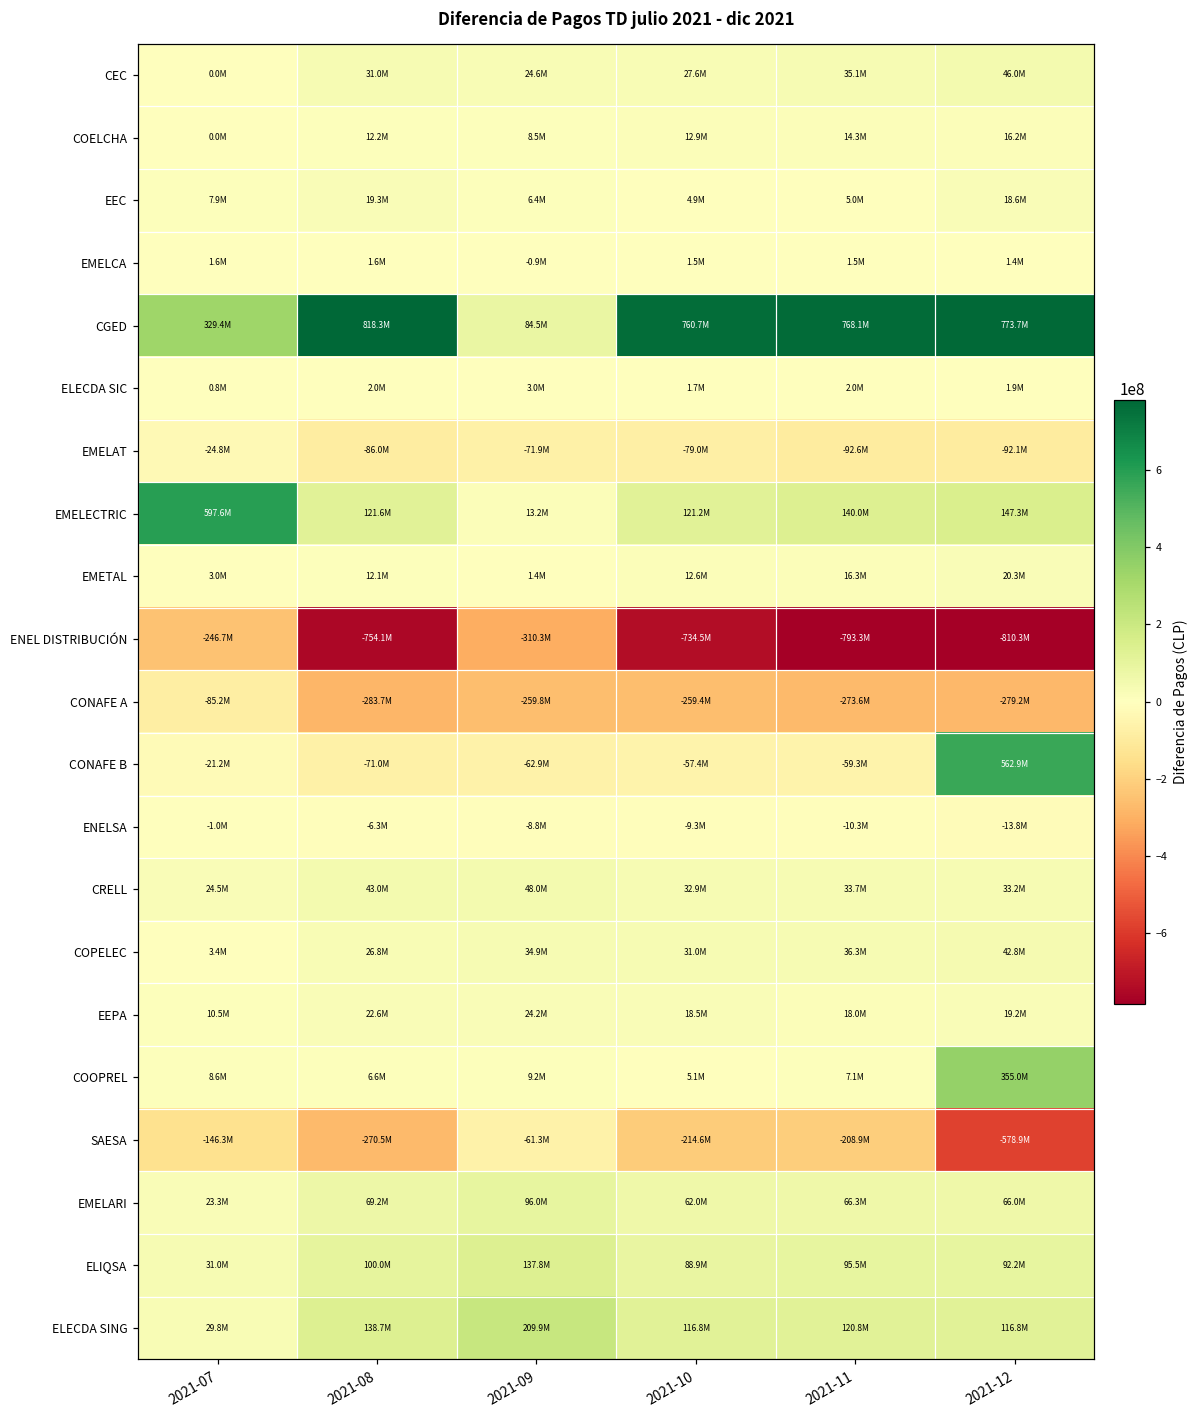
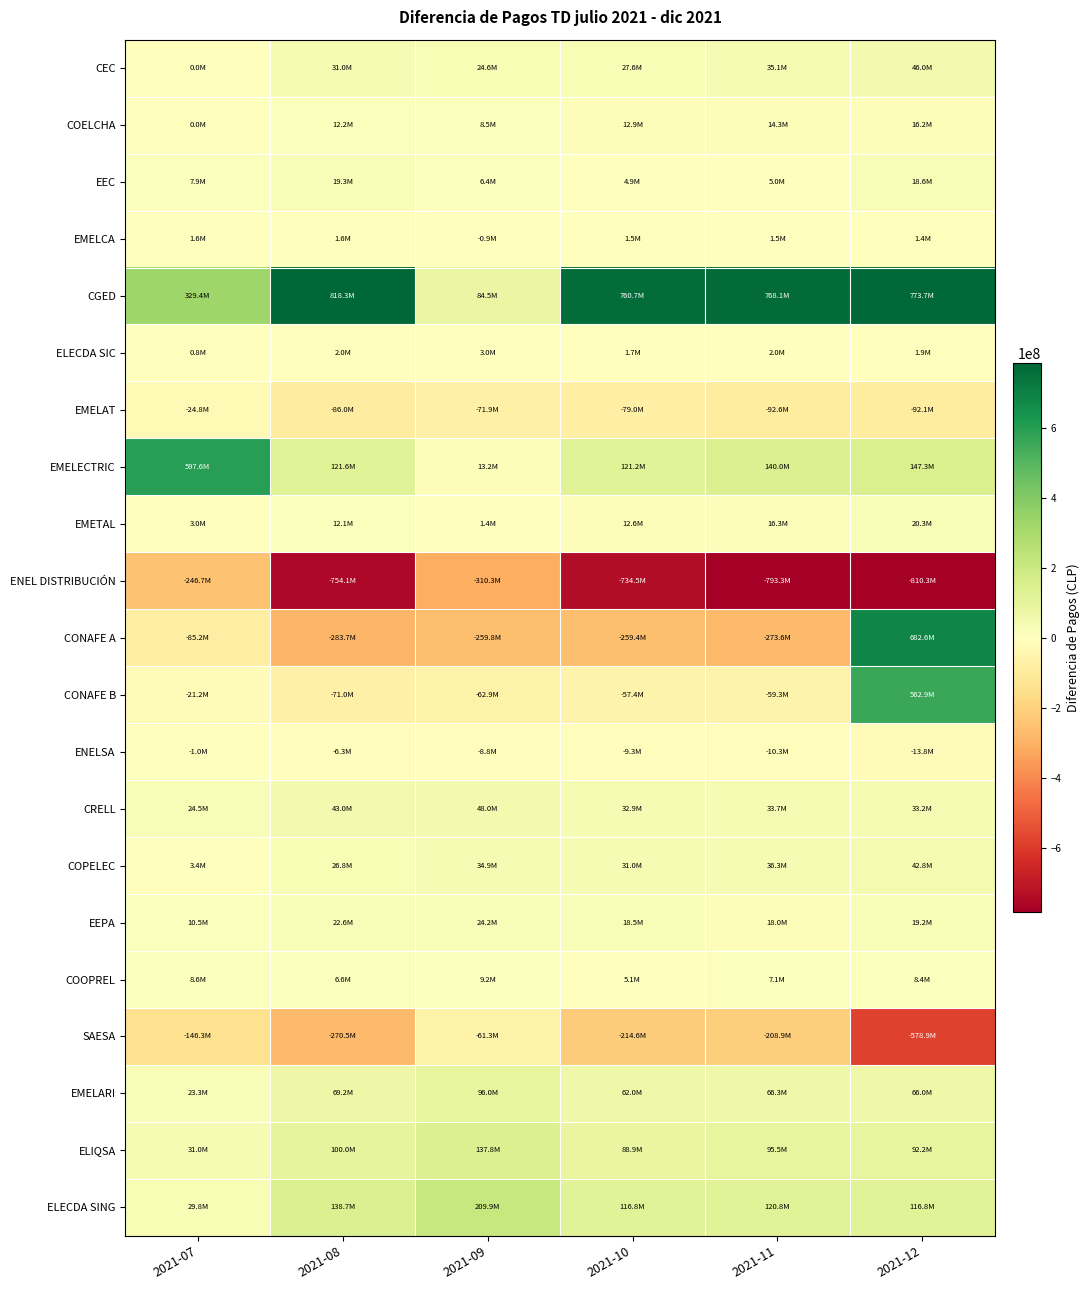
  {
    "CEC": {
      "2021-07": "0.0M",
      "2021-08": "31.0M",
      "2021-09": "24.6M",
      "2021-10": "27.6M",
      "2021-11": "35.1M",
      "2021-12": "46.0M"
    },
    "COELCHA": {
      "2021-07": "0.0M",
      "2021-08": "12.2M",
      "2021-09": "8.5M",
      "2021-10": "12.9M",
      "2021-11": "14.3M",
      "2021-12": "16.2M"
    },
    "EEC": {
      "2021-07": "7.9M",
      "2021-08": "19.3M",
      "2021-09": "6.4M",
      "2021-10": "4.9M",
      "2021-11": "5.0M",
      "2021-12": "18.6M"
    },
    "EMELCA": {
      "2021-07": "1.6M",
      "2021-08": "1.6M",
      "2021-09": "-0.9M",
      "2021-10": "1.5M",
      "2021-11": "1.5M",
      "2021-12": "1.4M"
    },
    "CGED": {
      "2021-07": "329.4M",
      "2021-08": "818.3M",
      "2021-09": "84.5M",
      "2021-10": "760.7M",
      "2021-11": "768.1M",
      "2021-12": "773.7M"
    },
    "ELECDA SIC": {
      "2021-07": "0.8M",
      "2021-08": "2.0M",
      "2021-09": "3.0M",
      "2021-10": "1.7M",
      "2021-11": "2.0M",
      "2021-12": "1.9M"
    },
    "EMELAT": {
      "2021-07": "-24.8M",
      "2021-08": "-86.0M",
      "2021-09": "-71.9M",
      "2021-10": "-79.0M",
      "2021-11": "-92.6M",
      "2021-12": "-92.1M"
    },
    "EMELECTRIC": {
      "2021-07": "597.6M",
      "2021-08": "121.6M",
      "2021-09": "13.2M",
      "2021-10": "121.2M",
      "2021-11": "140.0M",
      "2021-12": "147.3M"
    },
    "EMETAL": {
      "2021-07": "3.0M",
      "2021-08": "12.1M",
      "2021-09": "1.4M",
      "2021-10": "12.6M",
      "2021-11": "16.3M",
      "2021-12": "20.3M"
    },
    "ENEL DISTRIBUCIÓN": {
      "2021-07": "-246.7M",
      "2021-08": "-754.1M",
      "2021-09": "-310.3M",
      "2021-10": "-734.5M",
      "2021-11": "-793.3M",
      "2021-12": "-810.3M"
    },
    "CONAFE A": {
      "2021-07": "-85.2M",
      "2021-08": "-283.7M",
      "2021-09": "-259.8M",
      "2021-10": "-259.4M",
      "2021-11": "-273.6M",
-     "2021-12": "-279.2M"
+     "2021-12": "682.6M"
    },
    "CONAFE B": {
      "2021-07": "-21.2M",
      "2021-08": "-71.0M",
      "2021-09": "-62.9M",
      "2021-10": "-57.4M",
      "2021-11": "-59.3M",
      "2021-12": "562.9M"
    },
    "ENELSA": {
      "2021-07": "-1.0M",
      "2021-08": "-6.3M",
      "2021-09": "-8.8M",
      "2021-10": "-9.3M",
      "2021-11": "-10.3M",
      "2021-12": "-13.8M"
    },
    "CRELL": {
      "2021-07": "24.5M",
      "2021-08": "43.0M",
      "2021-09": "48.0M",
      "2021-10": "32.9M",
      "2021-11": "33.7M",
      "2021-12": "33.2M"
    },
    "COPELEC": {
      "2021-07": "3.4M",
      "2021-08": "26.8M",
      "2021-09": "34.9M",
      "2021-10": "31.0M",
      "2021-11": "36.3M",
      "2021-12": "42.8M"
    },
    "EEPA": {
      "2021-07": "10.5M",
      "2021-08": "22.6M",
      "2021-09": "24.2M",
      "2021-10": "18.5M",
      "2021-11": "18.0M",
      "2021-12": "19.2M"
    },
    "COOPREL": {
      "2021-07": "8.6M",
      "2021-08": "6.6M",
      "2021-09": "9.2M",
      "2021-10": "5.1M",
      "2021-11": "7.1M",
-     "2021-12": "355.0M"
+     "2021-12": "8.4M"
    },
    "SAESA": {
      "2021-07": "-146.3M",
      "2021-08": "-270.5M",
      "2021-09": "-61.3M",
      "2021-10": "-214.6M",
      "2021-11": "-208.9M",
      "2021-12": "-578.9M"
    },
    "EMELARI": {
      "2021-07": "23.3M",
      "2021-08": "69.2M",
      "2021-09": "96.0M",
      "2021-10": "62.0M",
      "2021-11": "66.3M",
      "2021-12": "66.0M"
    },
    "ELIQSA": {
      "2021-07": "31.0M",
      "2021-08": "100.0M",
      "2021-09": "137.8M",
      "2021-10": "88.9M",
      "2021-11": "95.5M",
      "2021-12": "92.2M"
    },
    "ELECDA SING": {
      "2021-07": "29.8M",
      "2021-08": "138.7M",
      "2021-09": "209.9M",
      "2021-10": "116.8M",
      "2021-11": "120.8M",
      "2021-12": "116.8M"
    }
  }
